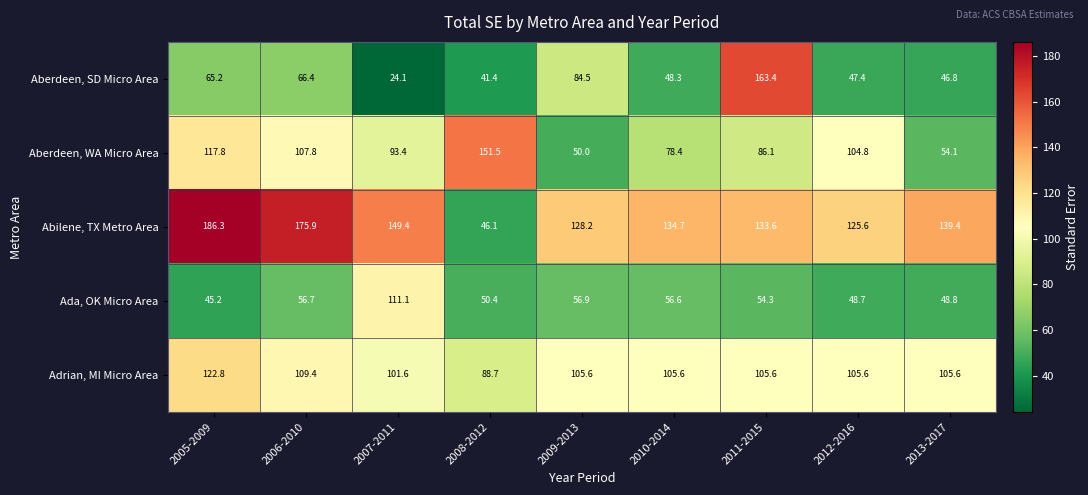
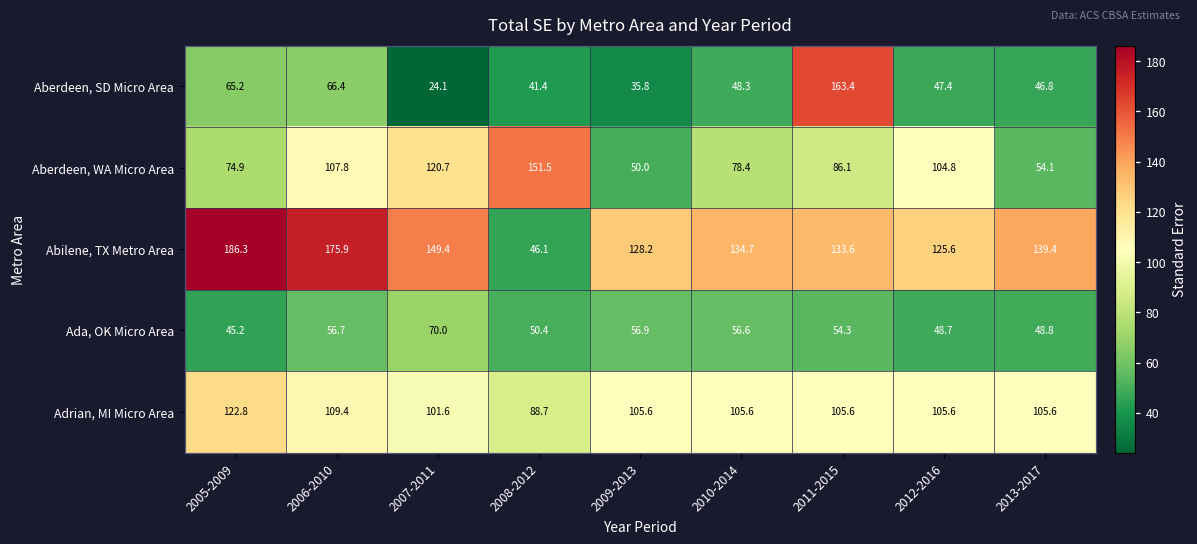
  {
    "Aberdeen, SD Micro Area": {
      "2005-2009": 65.2,
      "2006-2010": 66.4,
      "2007-2011": 24.1,
      "2008-2012": 41.4,
-     "2009-2013": 84.5,
+     "2009-2013": 35.8,
      "2010-2014": 48.3,
      "2011-2015": 163.4,
      "2012-2016": 47.4,
      "2013-2017": 46.8
    },
    "Aberdeen, WA Micro Area": {
-     "2005-2009": 117.8,
+     "2005-2009": 74.9,
      "2006-2010": 107.8,
-     "2007-2011": 93.4,
+     "2007-2011": 120.7,
      "2008-2012": 151.5,
      "2009-2013": 50.0,
      "2010-2014": 78.4,
      "2011-2015": 86.1,
      "2012-2016": 104.8,
      "2013-2017": 54.1
    },
    "Abilene, TX Metro Area": {
      "2005-2009": 186.3,
      "2006-2010": 175.9,
      "2007-2011": 149.4,
      "2008-2012": 46.1,
      "2009-2013": 128.2,
      "2010-2014": 134.7,
      "2011-2015": 133.6,
      "2012-2016": 125.6,
      "2013-2017": 139.4
    },
    "Ada, OK Micro Area": {
      "2005-2009": 45.2,
      "2006-2010": 56.7,
-     "2007-2011": 111.1,
+     "2007-2011": 70.0,
      "2008-2012": 50.4,
      "2009-2013": 56.9,
      "2010-2014": 56.6,
      "2011-2015": 54.3,
      "2012-2016": 48.7,
      "2013-2017": 48.8
    },
    "Adrian, MI Micro Area": {
      "2005-2009": 122.8,
      "2006-2010": 109.4,
      "2007-2011": 101.6,
      "2008-2012": 88.7,
      "2009-2013": 105.6,
      "2010-2014": 105.6,
      "2011-2015": 105.6,
      "2012-2016": 105.6,
      "2013-2017": 105.6
    }
  }
